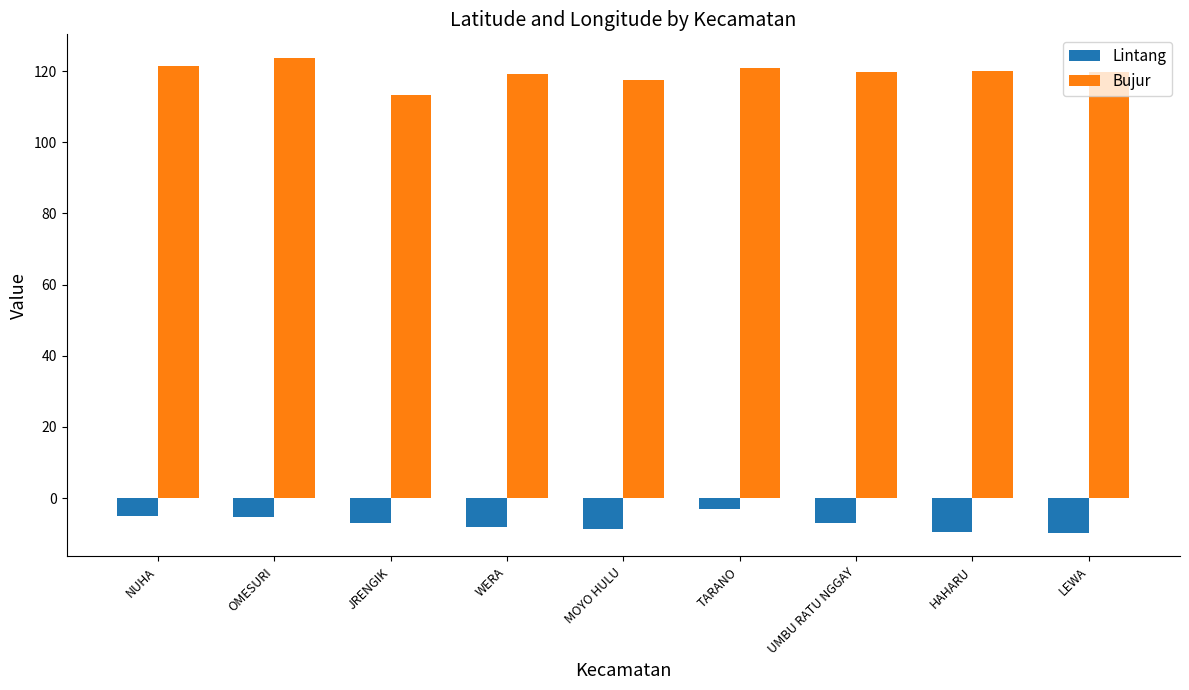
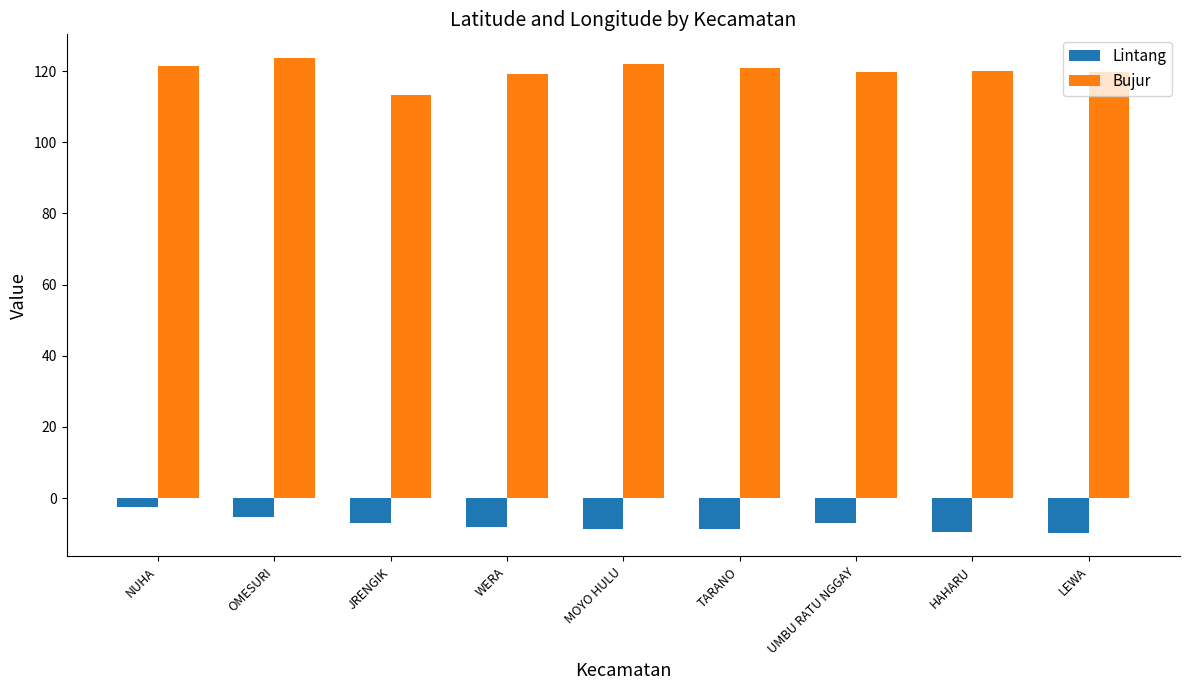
  {
    "Lintang": {
-     "NUHA": -5,
+     "NUHA": -3,
      "OMESURI": -5,
      "JRENGIK": -7,
      "WERA": -8,
      "MOYO HULU": -9,
-     "TARANO": -3,
+     "TARANO": -9,
      "UMBU RATU NGGAY": -7,
      "HAHARU": -10,
      "LEWA": -10
    },
    "Bujur": {
      "NUHA": 121,
      "OMESURI": 124,
      "JRENGIK": 113,
      "WERA": 119,
-     "MOYO HULU": 117,
+     "MOYO HULU": 122,
      "TARANO": 121,
      "UMBU RATU NGGAY": 120,
      "HAHARU": 120
    }
  }
